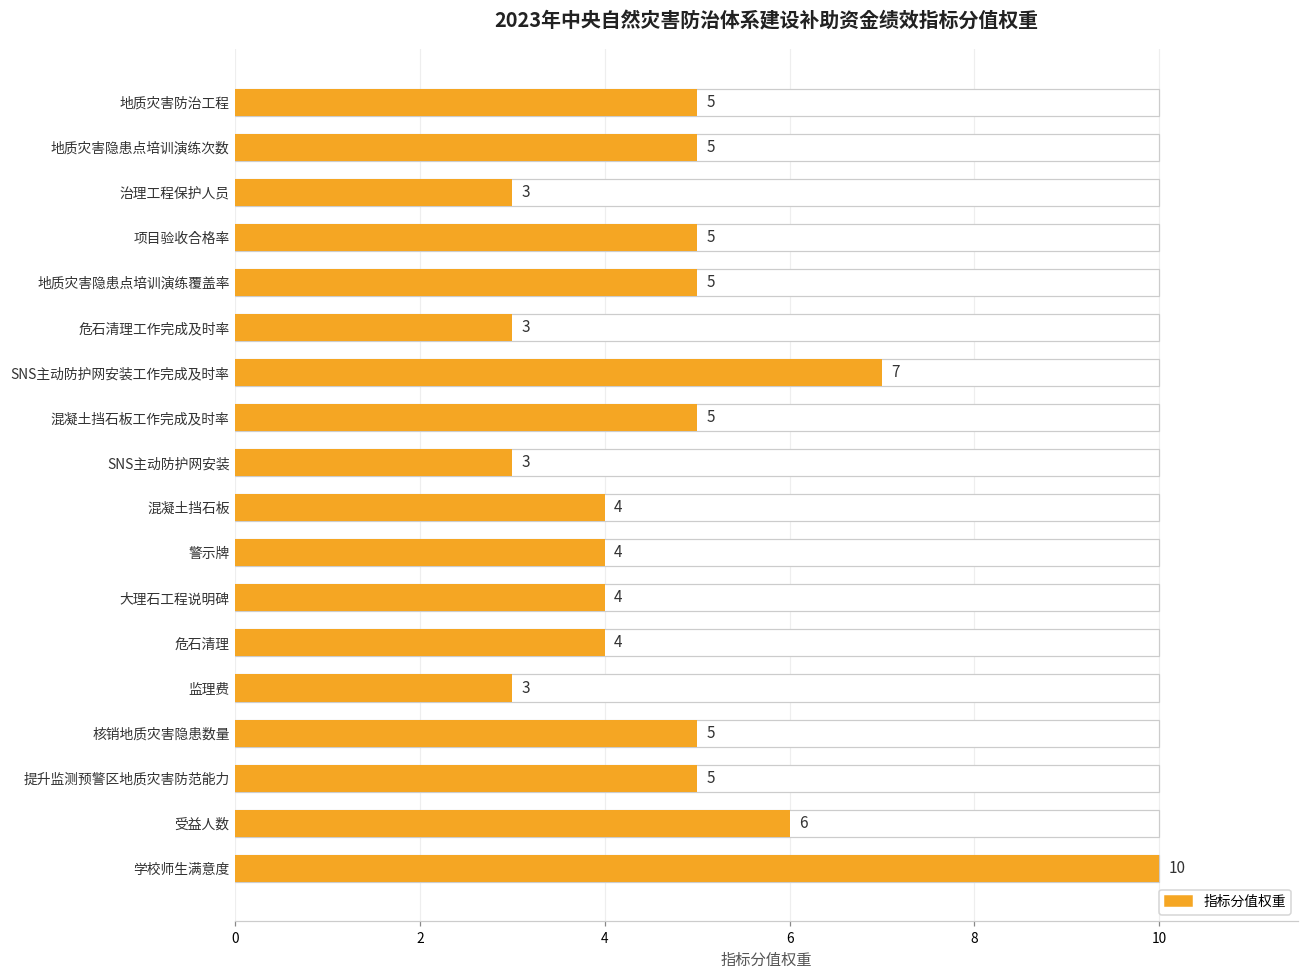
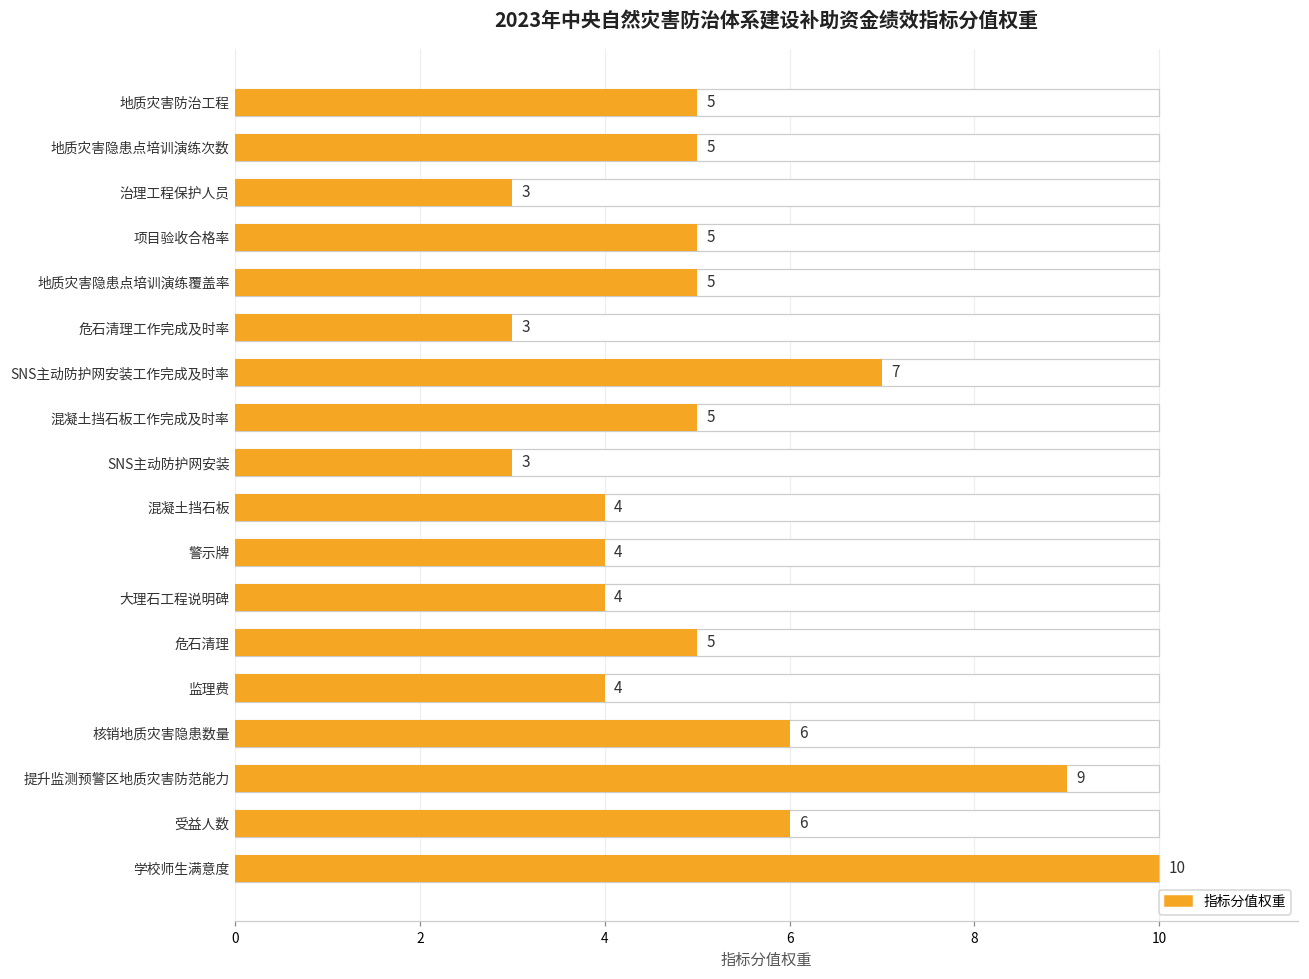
  {
    "指标分值权重": {
-     "危石清理": 4,
-     "监理费": 3,
-     "核销地质灾害隐患数量": 5,
-     "提升监测预警区地质灾害防范能力": 5,
+     "危石清理": 5,
+     "监理费": 4,
+     "核销地质灾害隐患数量": 6,
+     "提升监测预警区地质灾害防范能力": 9,
      "学校师生满意度": 10
    }
  }
